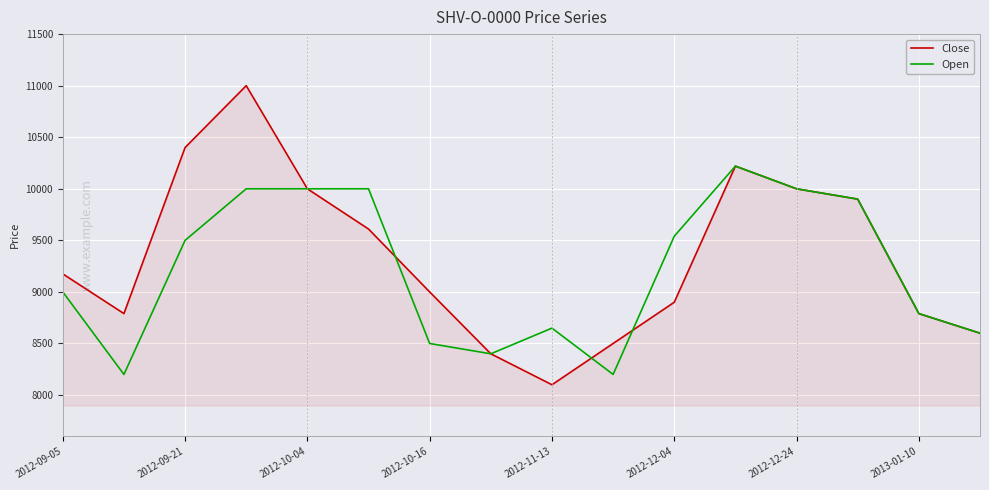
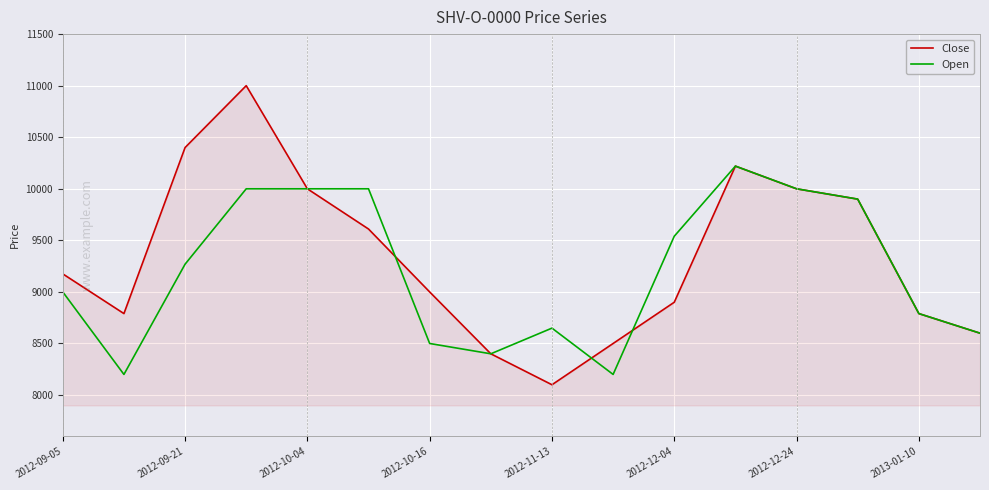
  {
    "Close": {
      "2012-09-05": 9180,
      "2012-09-21": 10400,
      "2012-10-16": 9000,
      "2012-11-13": 8100,
      "2012-12-04": 8900
    },
    "Open": {
      "2012-09-05": 9000,
-     "2012-09-21": 9500,
+     "2012-09-21": 9270,
      "2012-10-16": 8500,
      "2012-11-13": 8650,
      "2012-12-04": 9540
    }
  }
